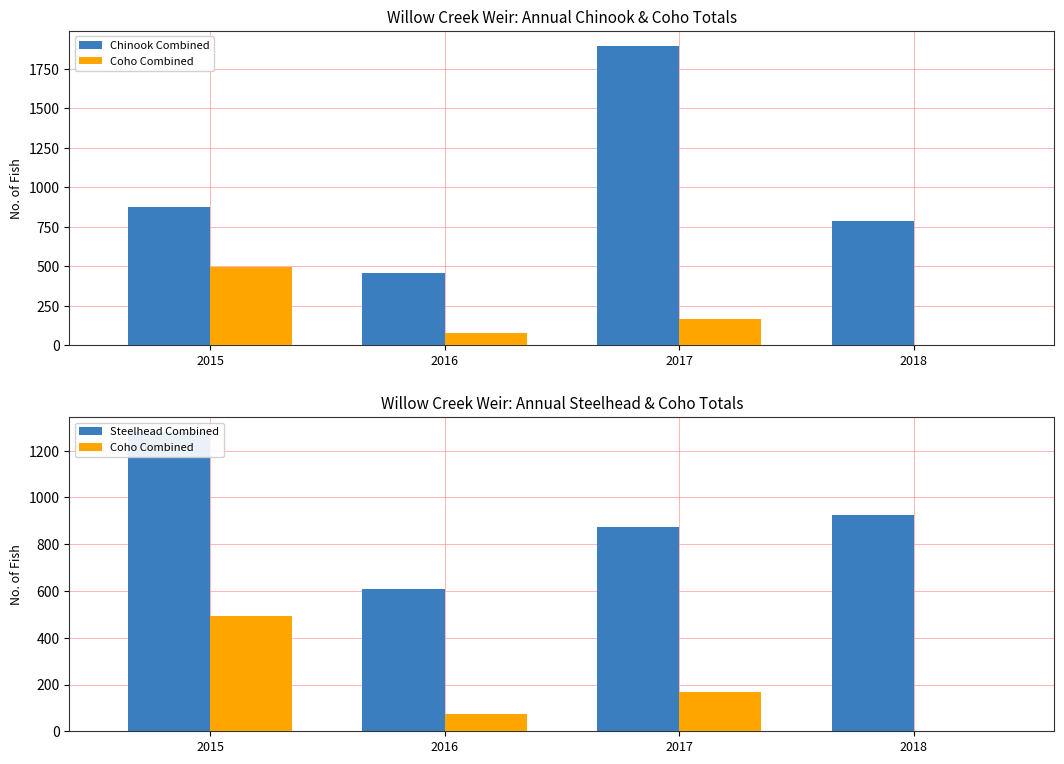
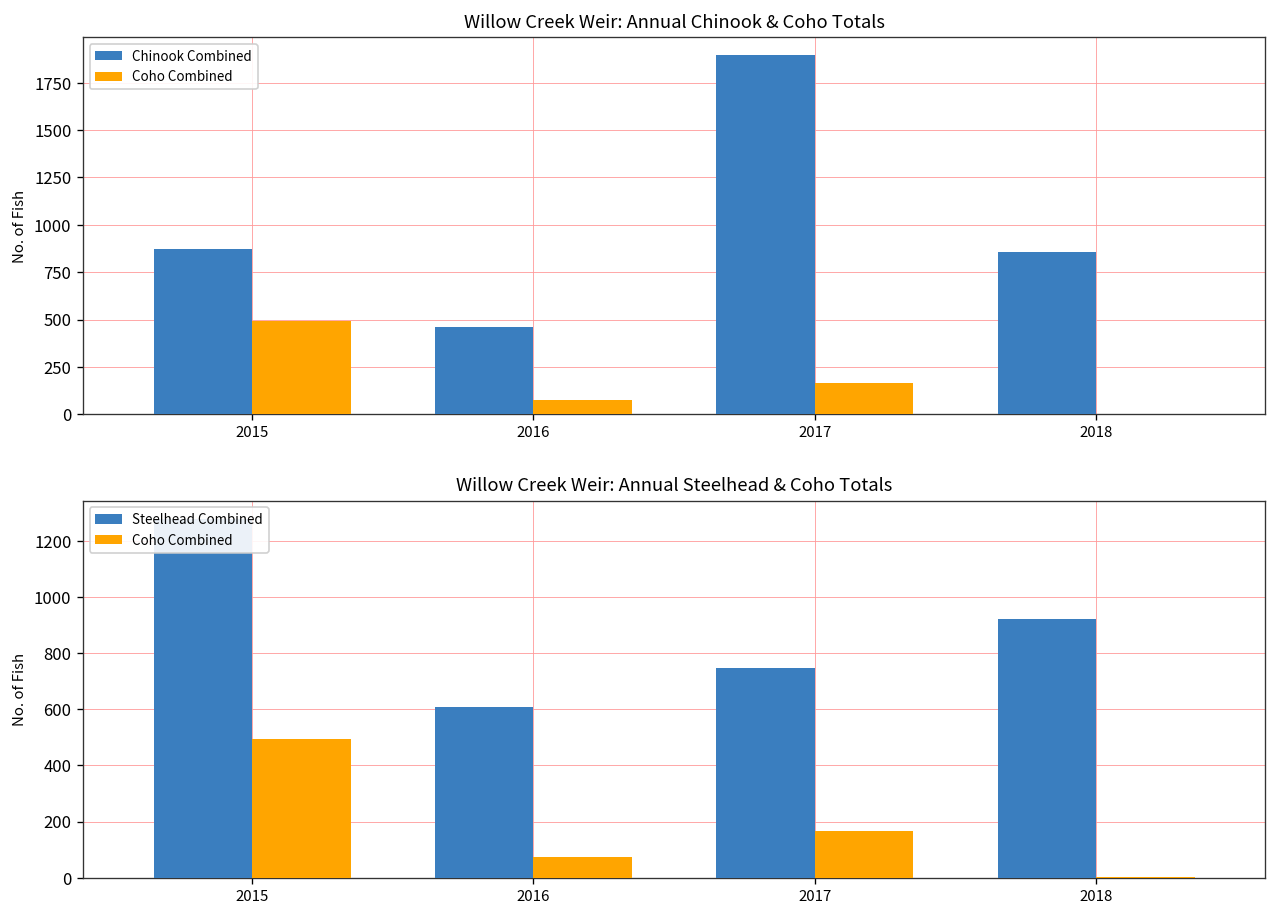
  {
    "Willow Creek Weir: Annual Chinook & Coho Totals": {
      "Chinook Combined": {
        "2015": 880,
        "2016": 460,
        "2017": 1900,
-       "2018": 790
+       "2018": 860
      },
      "Coho Combined": {
        "2015": 490,
        "2016": 70,
        "2017": 170
      }
    },
    "Willow Creek Weir: Annual Steelhead & Coho Totals": {
      "Steelhead Combined": {
        "2016": 610,
-       "2017": 870,
+       "2017": 750,
        "2018": 920
      },
      "Coho Combined": {
        "2015": 490,
        "2016": 70,
        "2017": 170
      }
    }
  }
